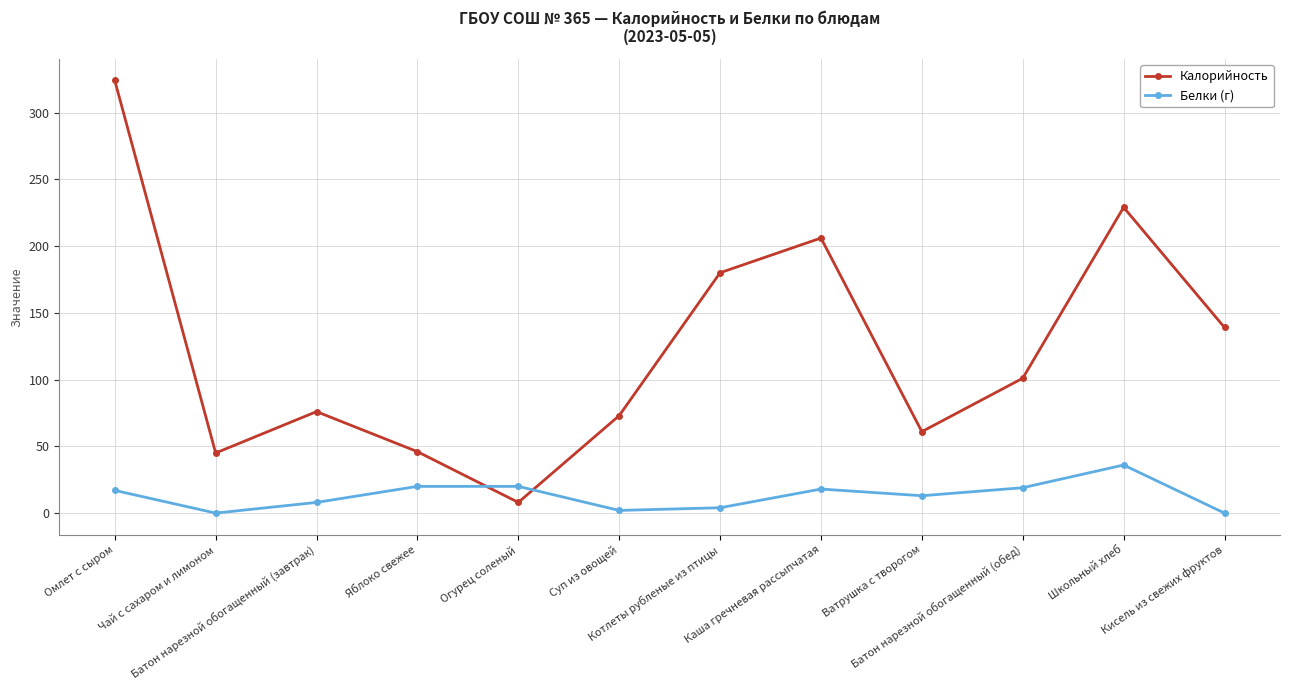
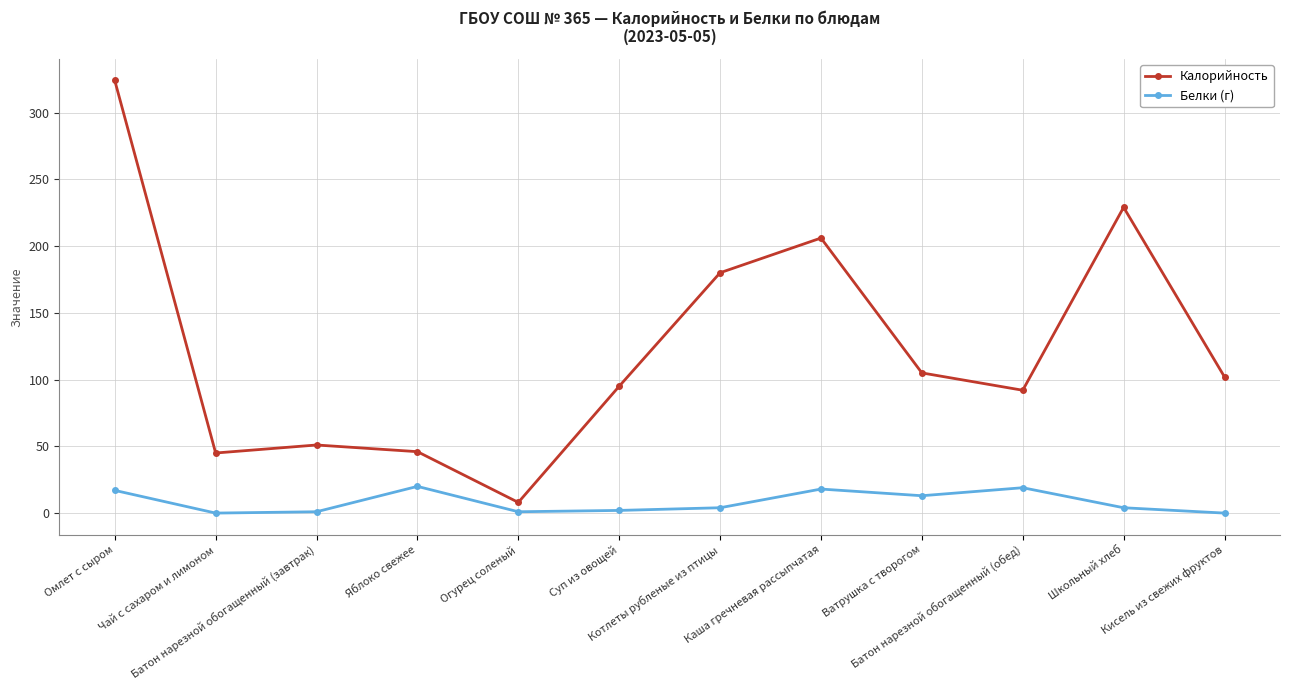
  {
    "Калорийность": {
      "Омлет с сыром": 324,
      "Чай с сахаром и лимоном": 45,
-     "Батон нарезной обогащенный (завтрак)": 76,
+     "Батон нарезной обогащенный (завтрак)": 51,
      "Яблоко свежее": 46,
      "Огурец соленый": 8,
-     "Суп из овощей": 73,
+     "Суп из овощей": 95,
      "Котлеты рубленые из птицы": 180,
      "Каша гречневая рассыпчатая": 206,
-     "Ватрушка с творогом": 61,
-     "Батон нарезной обогащенный (обед)": 101,
+     "Ватрушка с творогом": 105,
+     "Батон нарезной обогащенный (обед)": 92,
      "Школьный хлеб": 229,
-     "Кисель из свежих фруктов": 139
+     "Кисель из свежих фруктов": 102
    },
    "Белки (г)": {
      "Омлет с сыром": 17,
      "Чай с сахаром и лимоном": 0,
-     "Батон нарезной обогащенный (завтрак)": 8,
+     "Батон нарезной обогащенный (завтрак)": 1,
      "Яблоко свежее": 20,
-     "Огурец соленый": 20,
+     "Огурец соленый": 1,
      "Суп из овощей": 2,
      "Котлеты рубленые из птицы": 4,
      "Каша гречневая рассыпчатая": 18,
      "Ватрушка с творогом": 13,
      "Батон нарезной обогащенный (обед)": 19,
-     "Школьный хлеб": 36,
+     "Школьный хлеб": 4,
      "Кисель из свежих фруктов": 0
    }
  }
